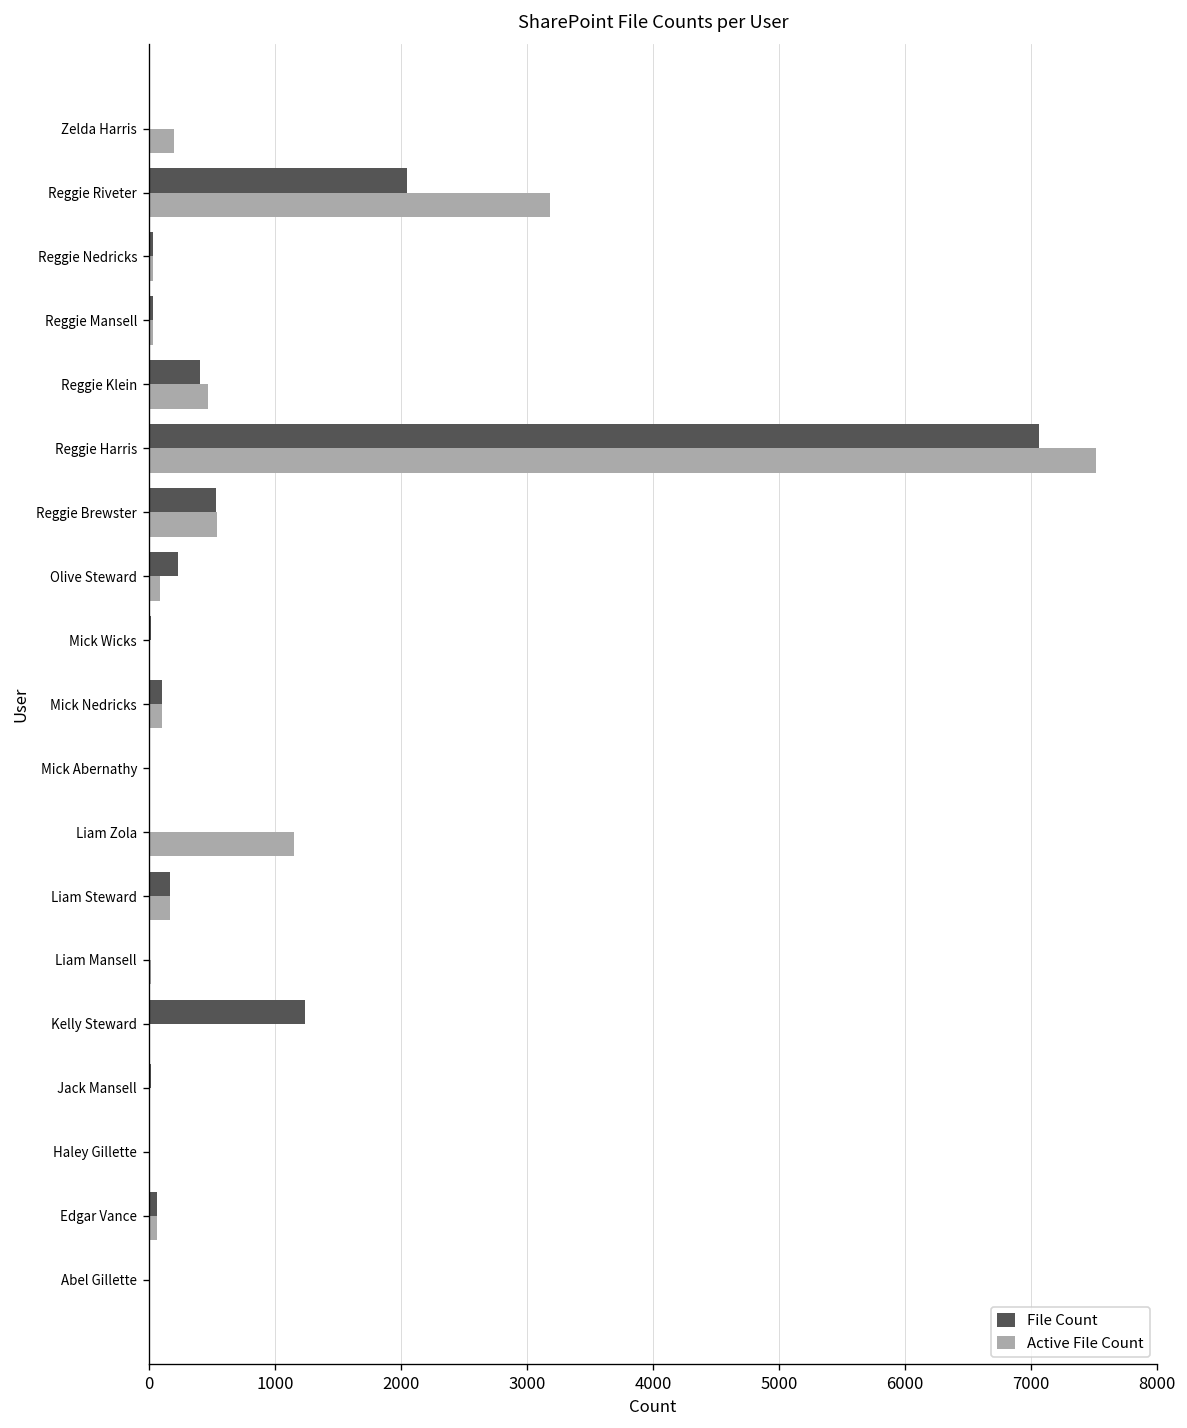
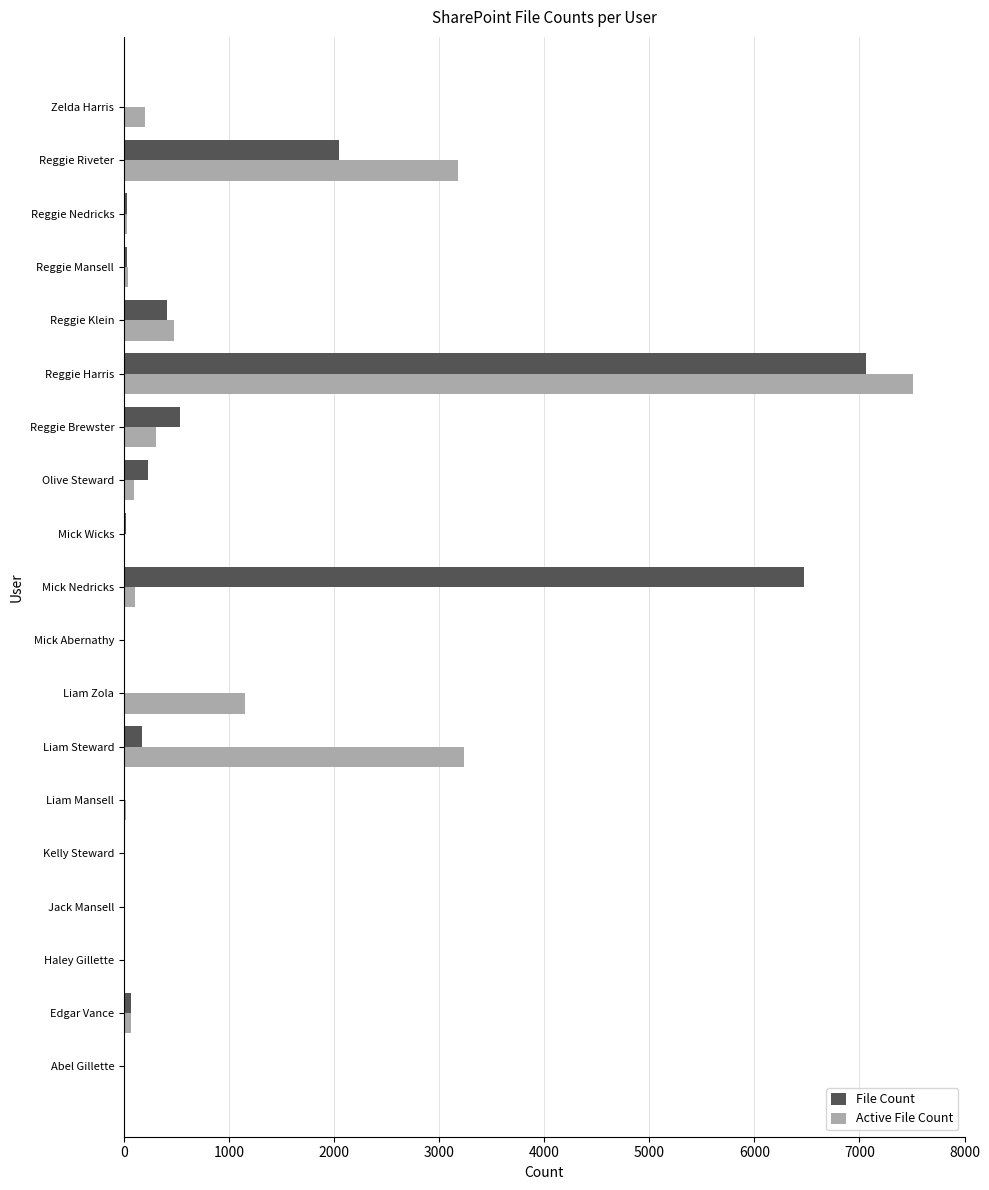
  {
    "File Count": {
      "Reggie Riveter": 2050,
      "Reggie Nedricks": 30,
      "Reggie Mansell": 30,
      "Reggie Klein": 410,
      "Reggie Harris": 7060,
      "Reggie Brewster": 530,
      "Olive Steward": 230,
-     "Mick Nedricks": 110,
+     "Mick Nedricks": 6480,
      "Liam Steward": 170,
-     "Kelly Steward": 1240,
+     "Kelly Steward": 10,
      "Edgar Vance": 60
    },
    "Active File Count": {
      "Zelda Harris": 200,
      "Reggie Riveter": 3180,
      "Reggie Nedricks": 30,
      "Reggie Mansell": 40,
      "Reggie Klein": 470,
      "Reggie Harris": 7510,
-     "Reggie Brewster": 540,
+     "Reggie Brewster": 310,
      "Olive Steward": 90,
      "Mick Nedricks": 110,
      "Liam Zola": 1150,
-     "Liam Steward": 170,
+     "Liam Steward": 3240,
      "Edgar Vance": 60
    }
  }
